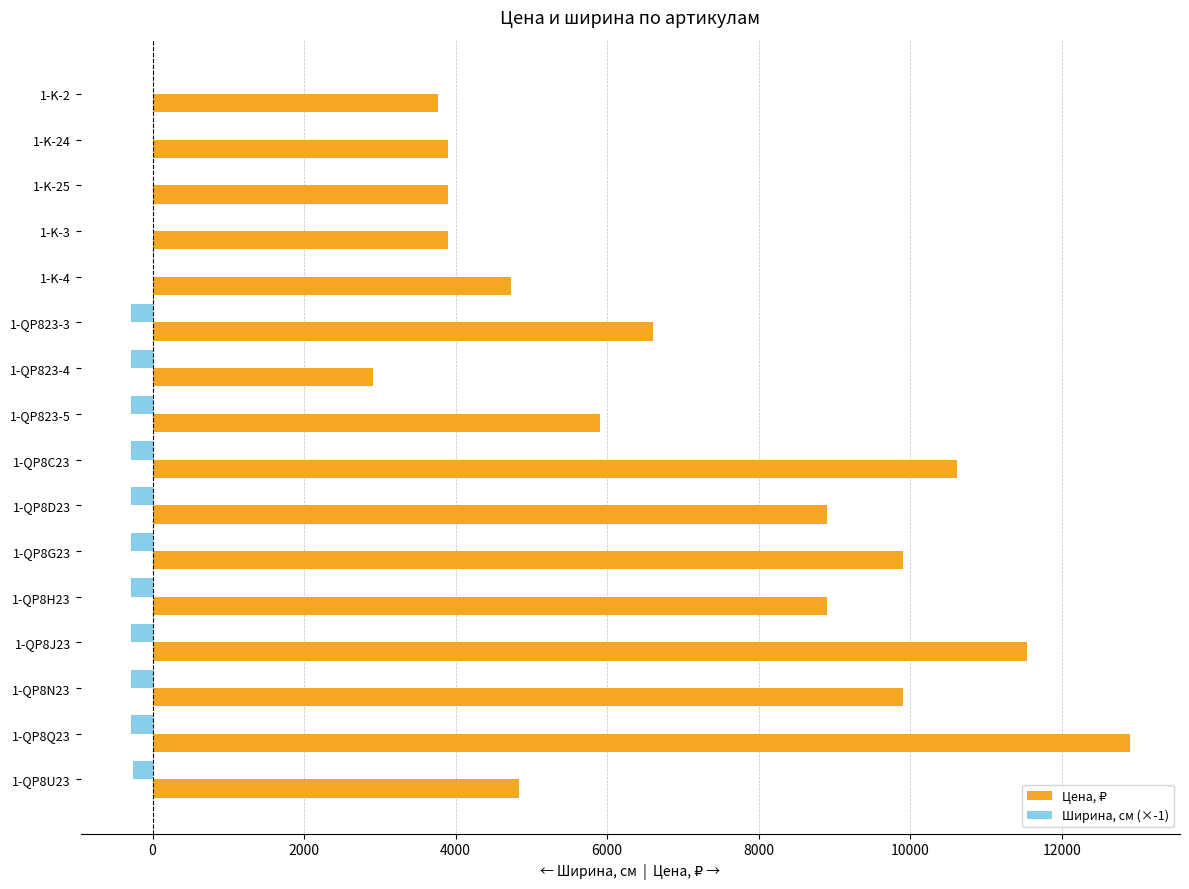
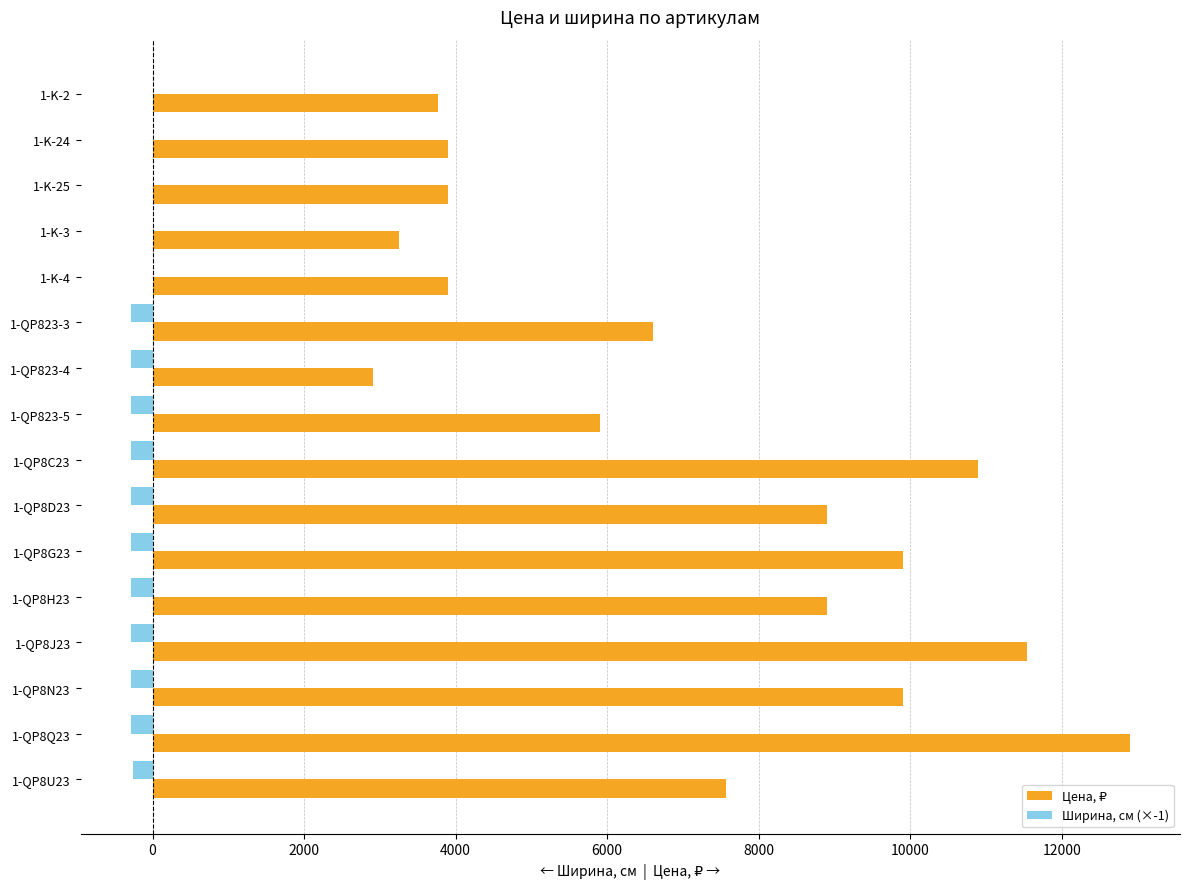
  {
    "Цена, ₽": {
      "1-K-2": 3800,
      "1-K-24": 3900,
      "1-K-25": 3900,
-     "1-K-3": 3900,
-     "1-K-4": 4700,
+     "1-K-3": 3200,
+     "1-K-4": 3900,
      "1-QP823-3": 6600,
      "1-QP823-4": 2900,
      "1-QP823-5": 5900,
-     "1-QP8C23": 10600,
+     "1-QP8C23": 10900,
      "1-QP8D23": 8900,
      "1-QP8G23": 9900,
      "1-QP8H23": 8900,
      "1-QP8J23": 11500,
      "1-QP8N23": 9900,
      "1-QP8Q23": 12900,
-     "1-QP8U23": 4800
+     "1-QP8U23": 7600
    },
    "Ширина, см (×-1)": {
      "1-K-2": 0,
      "1-K-24": 0,
      "1-K-25": 0,
      "1-K-3": 0,
      "1-K-4": 0,
      "1-QP823-3": -300,
      "1-QP823-4": -300,
      "1-QP823-5": -300,
      "1-QP8C23": -300,
      "1-QP8D23": -300,
      "1-QP8G23": -300,
      "1-QP8H23": -300,
      "1-QP8J23": -300,
      "1-QP8N23": -300,
      "1-QP8Q23": -300,
      "1-QP8U23": -300
    }
  }
